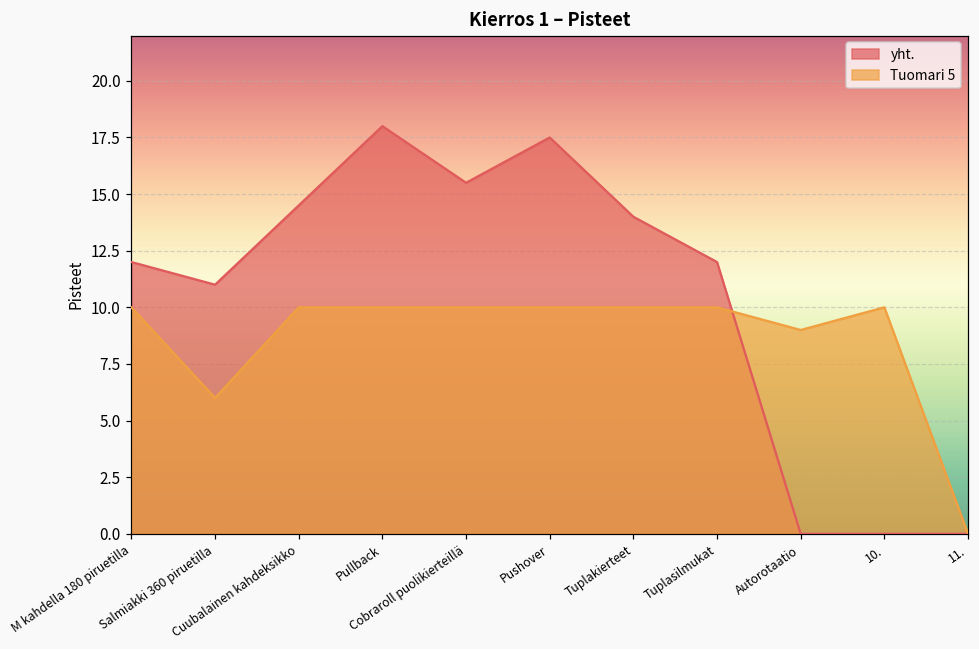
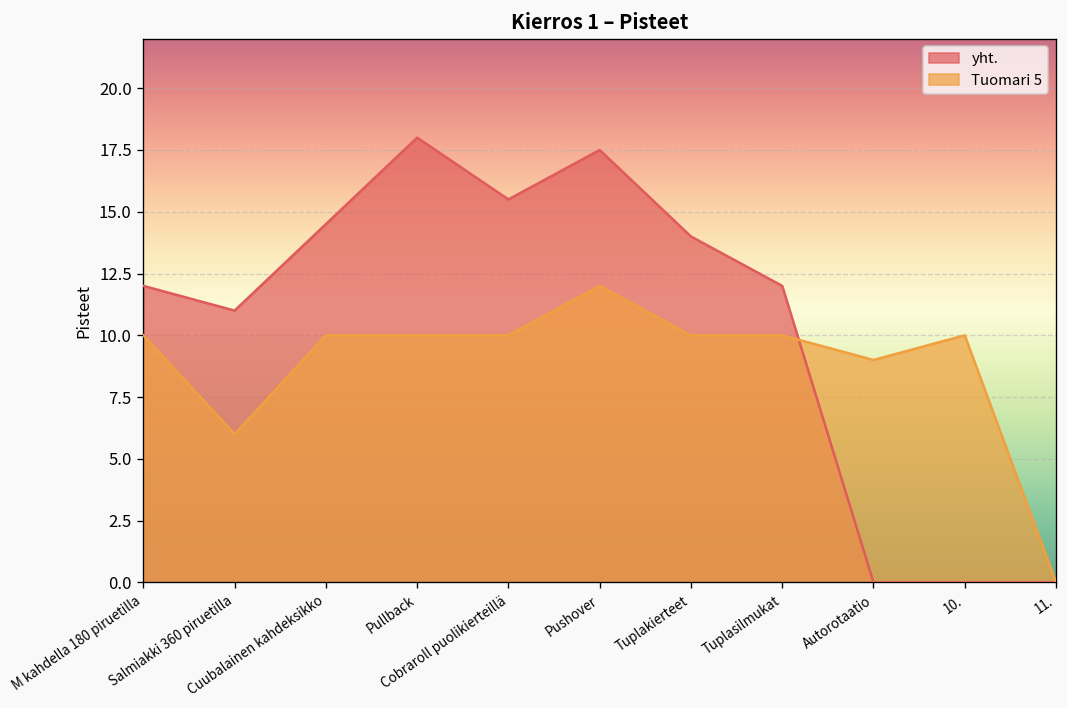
  {
    "yht.": {
      "M kahdella 180 piruetilla": 12,
      "Salmiakki 360 piruetilla": 11,
      "Cuubalainen kahdeksikko": 14.5,
      "Pullback": 18,
      "Cobraroll puolikierteillä": 15.5,
      "Pushover": 17.5,
      "Tuplakierteet": 14,
      "Tuplasilmukat": 12,
      "Autorotaatio": 0,
      "10.": 0
    },
    "Tuomari 5": {
      "M kahdella 180 piruetilla": 10,
      "Salmiakki 360 piruetilla": 6,
      "Cuubalainen kahdeksikko": 10,
      "Pullback": 10,
      "Cobraroll puolikierteillä": 10,
-     "Pushover": 10,
+     "Pushover": 12,
      "Tuplakierteet": 10,
      "Tuplasilmukat": 10,
      "Autorotaatio": 9,
      "10.": 10
    }
  }
